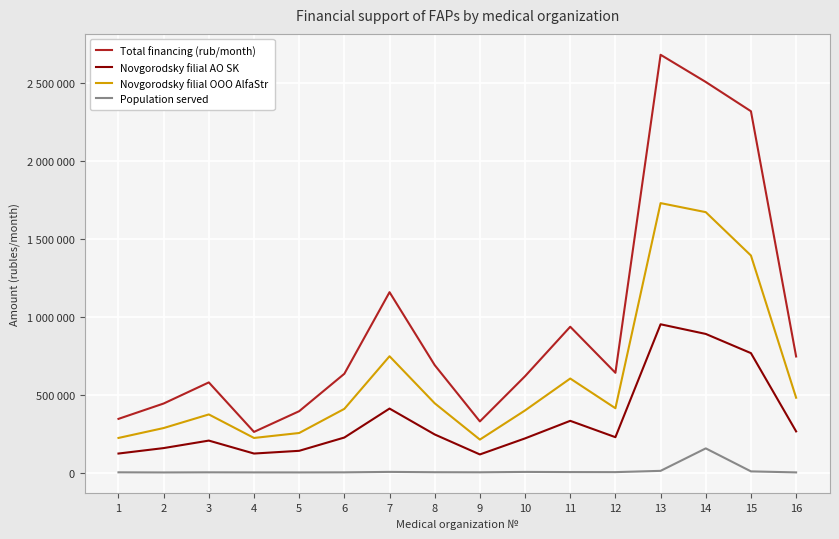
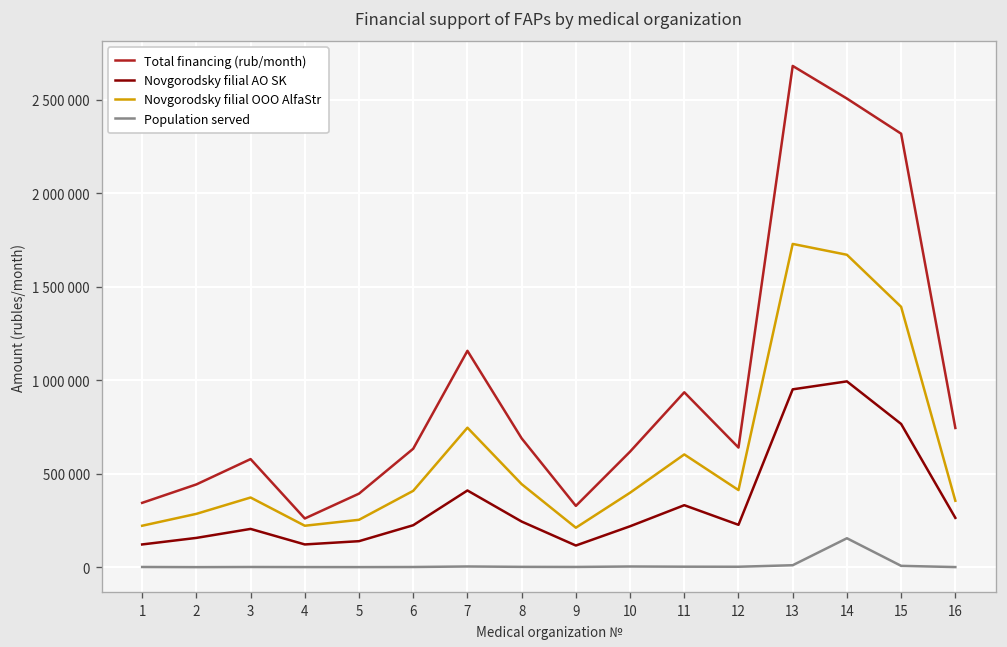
  {
    "Total financing (rub/month)": {
      "1": 340000,
      "2": 440000,
      "3": 580000,
      "4": 260000,
      "5": 390000,
      "6": 630000,
      "7": 1160000,
      "8": 690000,
      "9": 330000,
      "10": 620000,
      "11": 940000,
      "12": 640000,
      "13": 2680000,
      "14": 2510000,
      "15": 2320000,
      "16": 750000
    },
    "Novgorodsky filial AO SK": {
      "1": 120000,
      "2": 160000,
      "3": 210000,
      "4": 120000,
      "5": 140000,
      "6": 230000,
      "7": 410000,
      "8": 240000,
      "9": 120000,
      "10": 220000,
      "11": 330000,
      "12": 230000,
      "13": 950000,
-     "14": 890000,
+     "14": 990000,
      "15": 770000,
      "16": 260000
    },
    "Novgorodsky filial OOO AlfaStr": {
      "1": 220000,
      "2": 290000,
      "3": 370000,
      "4": 220000,
      "5": 250000,
      "6": 410000,
      "7": 750000,
      "8": 440000,
      "9": 210000,
      "10": 400000,
      "11": 600000,
      "12": 410000,
      "13": 1730000,
      "14": 1670000,
      "15": 1390000,
-     "16": 480000
+     "16": 360000
    },
    "Population served": {
      "1": 0,
      "2": 0,
      "3": 0,
      "4": 0,
      "5": 0,
      "6": 0,
      "7": 0,
      "8": 0,
      "9": 0,
      "10": 0,
      "11": 0,
      "12": 0,
      "13": 10000,
      "14": 160000,
      "15": 10000,
      "16": 0
    }
  }
